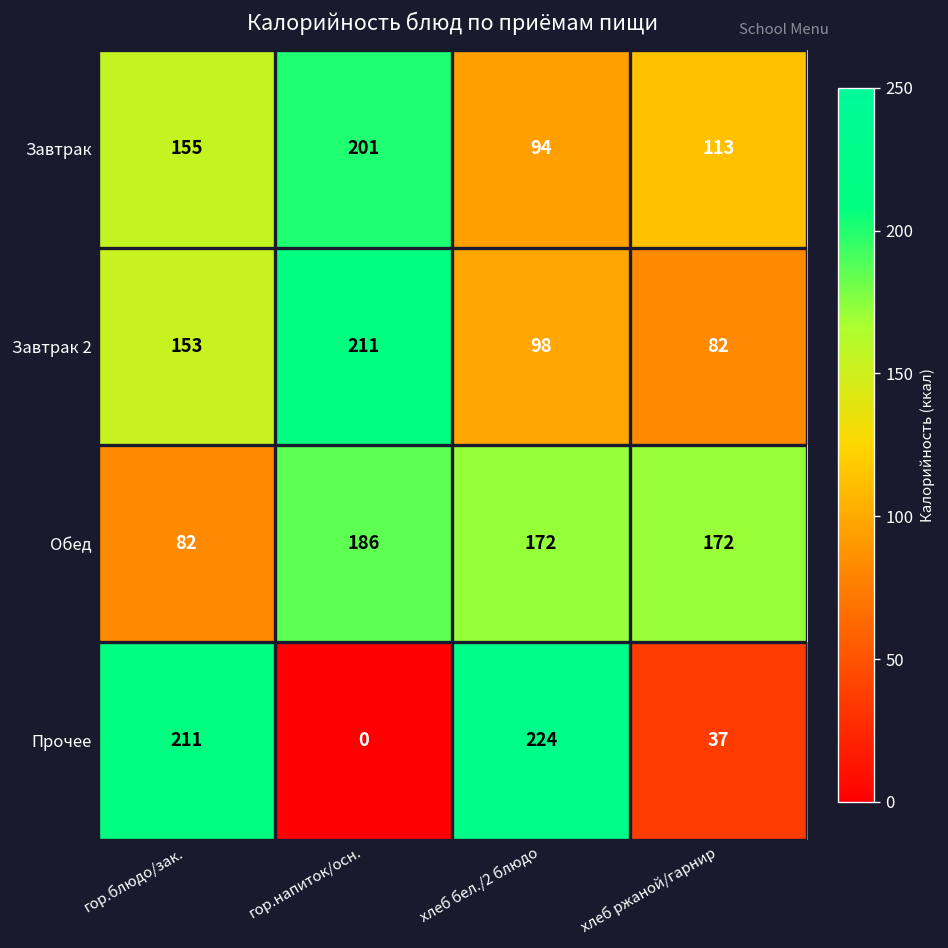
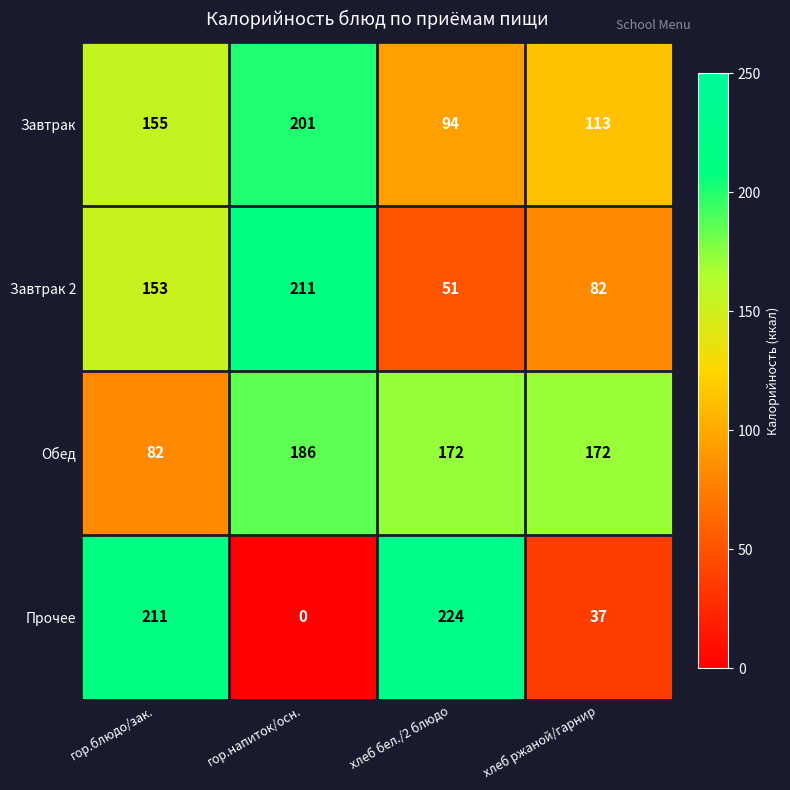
  {
    "Завтрак": {
      "гор.блюдо/зак.": 155,
      "гор.напиток/осн.": 201,
      "хлеб бел./2 блюдо": 94,
      "хлеб ржаной/гарнир": 113
    },
    "Завтрак 2": {
      "гор.блюдо/зак.": 153,
      "гор.напиток/осн.": 211,
-     "хлеб бел./2 блюдо": 98,
+     "хлеб бел./2 блюдо": 51,
      "хлеб ржаной/гарнир": 82
    },
    "Обед": {
      "гор.блюдо/зак.": 82,
      "гор.напиток/осн.": 186,
      "хлеб бел./2 блюдо": 172,
      "хлеб ржаной/гарнир": 172
    },
    "Прочее": {
      "гор.блюдо/зак.": 211,
      "гор.напиток/осн.": 0,
      "хлеб бел./2 блюдо": 224,
      "хлеб ржаной/гарнир": 37
    }
  }
